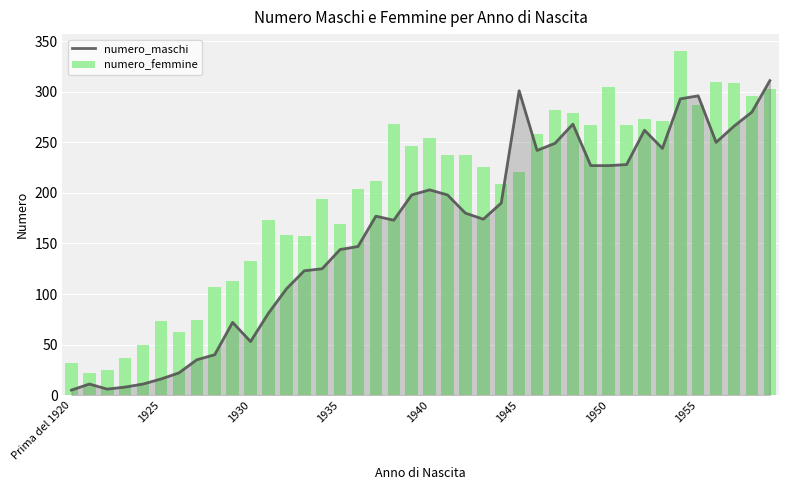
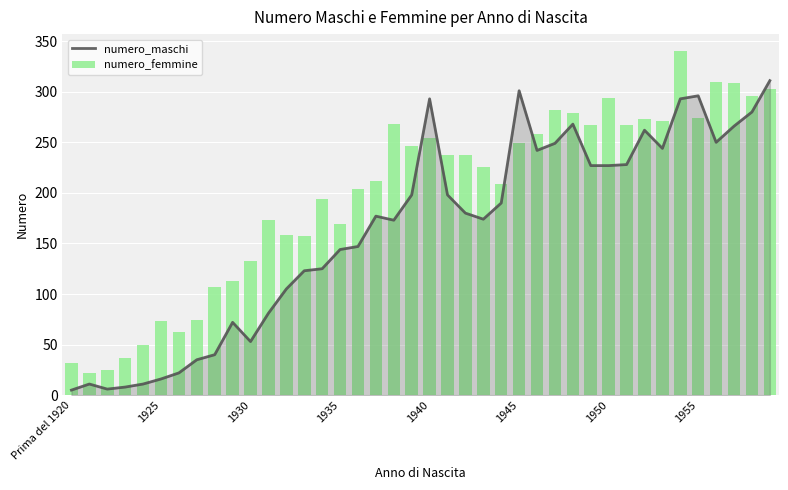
  {
    "numero_maschi": {
      "Prima del 1920": 5,
      "1925": 16,
      "1930": 53,
      "1935": 144,
-     "1940": 203,
+     "1940": 293,
      "1945": 301,
      "1950": 227,
      "1955": 296
    },
    "numero_femmine": {
      "Prima del 1920": 32,
      "1925": 73,
      "1930": 133,
      "1935": 169,
      "1940": 254,
-     "1945": 221,
-     "1950": 305,
-     "1955": 287
+     "1945": 249,
+     "1950": 294,
+     "1955": 274
    }
  }
